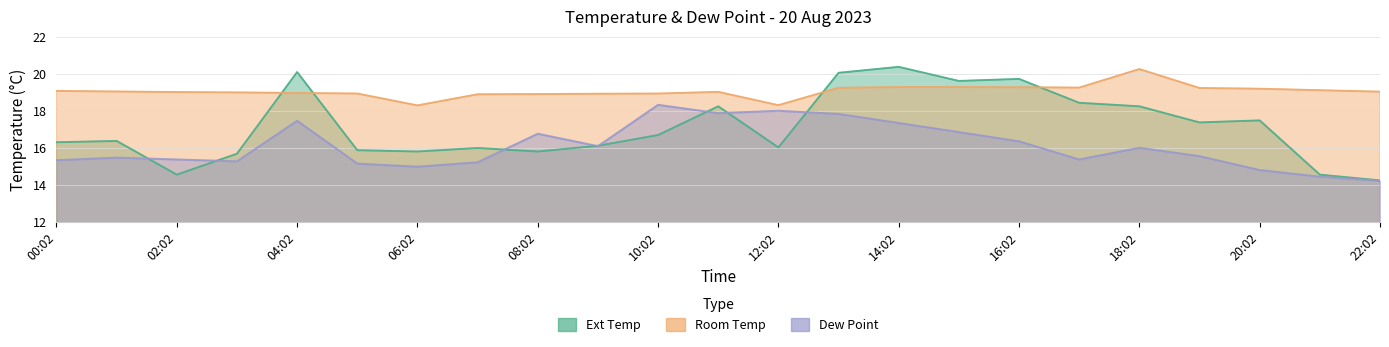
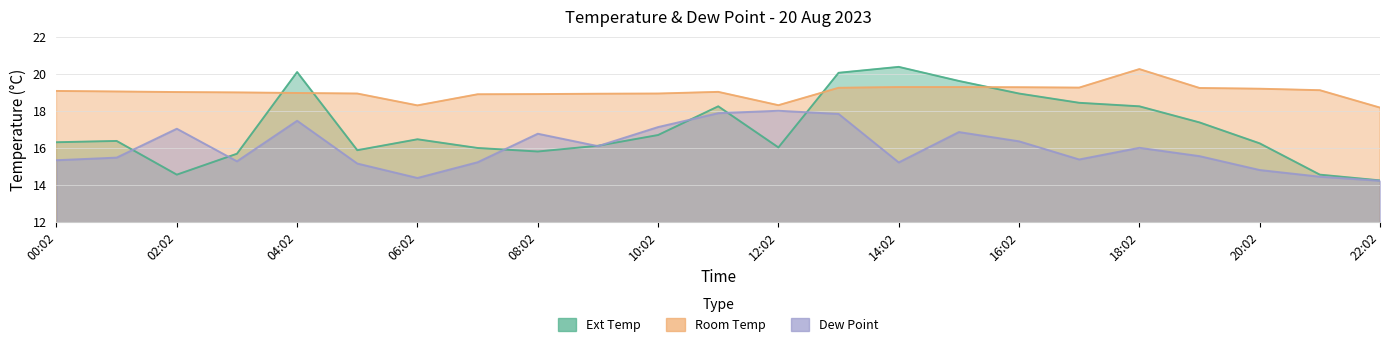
  {
    "Ext Temp": {
      "00:02": 16.3,
      "02:02": 14.6,
      "04:02": 20.1,
-     "06:02": 15.8,
+     "06:02": 16.5,
      "08:02": 15.8,
      "10:02": 16.7,
      "12:02": 16.0,
      "14:02": 20.4,
-     "16:02": 19.7,
+     "16:02": 18.9,
      "18:02": 18.3,
-     "20:02": 17.5
+     "20:02": 16.3
    },
    "Room Temp": {
      "00:02": 19.1,
      "02:02": 19.0,
      "04:02": 19.0,
      "06:02": 18.3,
      "08:02": 18.9,
      "10:02": 18.9,
      "12:02": 18.3,
      "14:02": 19.3,
      "16:02": 19.3,
      "18:02": 20.3,
      "20:02": 19.2,
-     "22:02": 19.0
+     "22:02": 18.2
    },
    "Dew Point": {
      "00:02": 15.3,
-     "02:02": 15.4,
+     "02:02": 17.0,
      "04:02": 17.5,
-     "06:02": 15.0,
+     "06:02": 14.4,
      "08:02": 16.8,
-     "10:02": 18.3,
+     "10:02": 17.1,
      "12:02": 18.0,
-     "14:02": 17.4,
+     "14:02": 15.2,
      "16:02": 16.4,
      "18:02": 16.0,
      "20:02": 14.8
    }
  }
